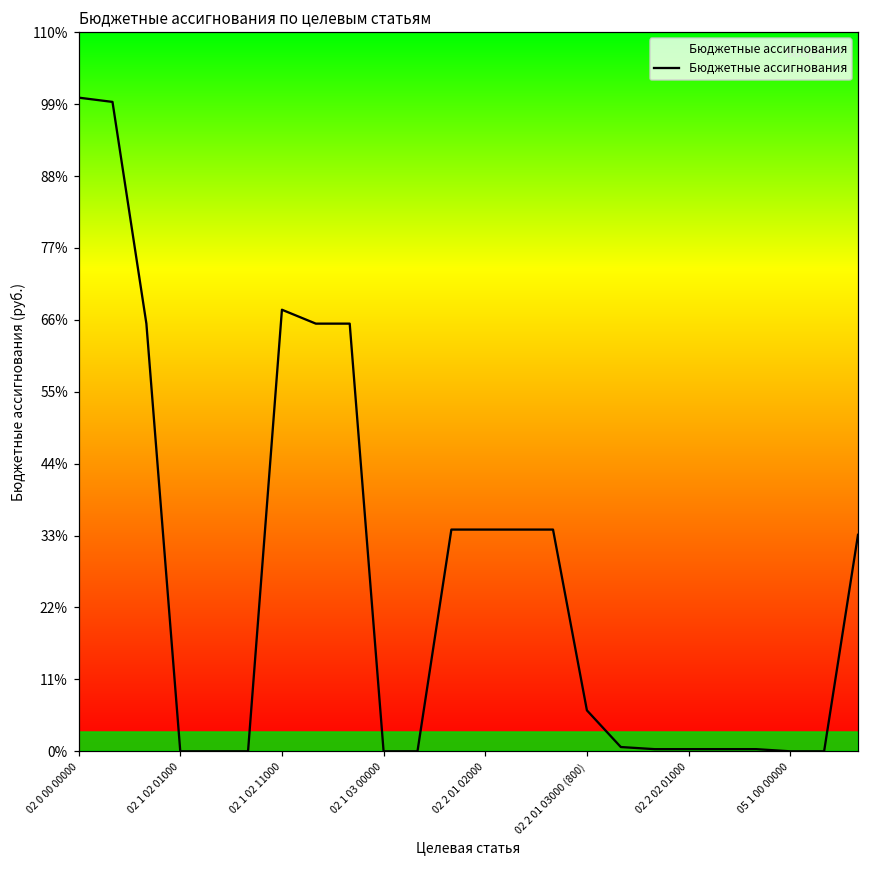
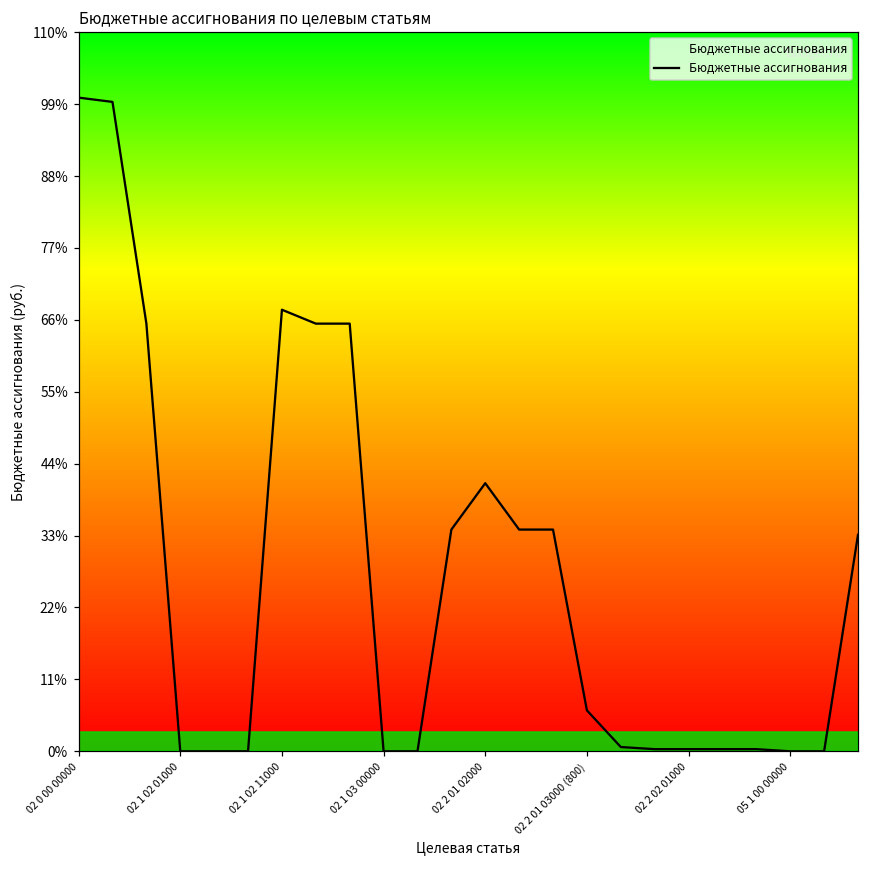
  {
    "02 0 00 00000": "100%",
    "02 1 02 11000": "68%",
-   "02 2 01 02000": "34%",
+   "02 2 01 02000": "41%",
    "02 2 01 03000 (800)": "6%"
  }
